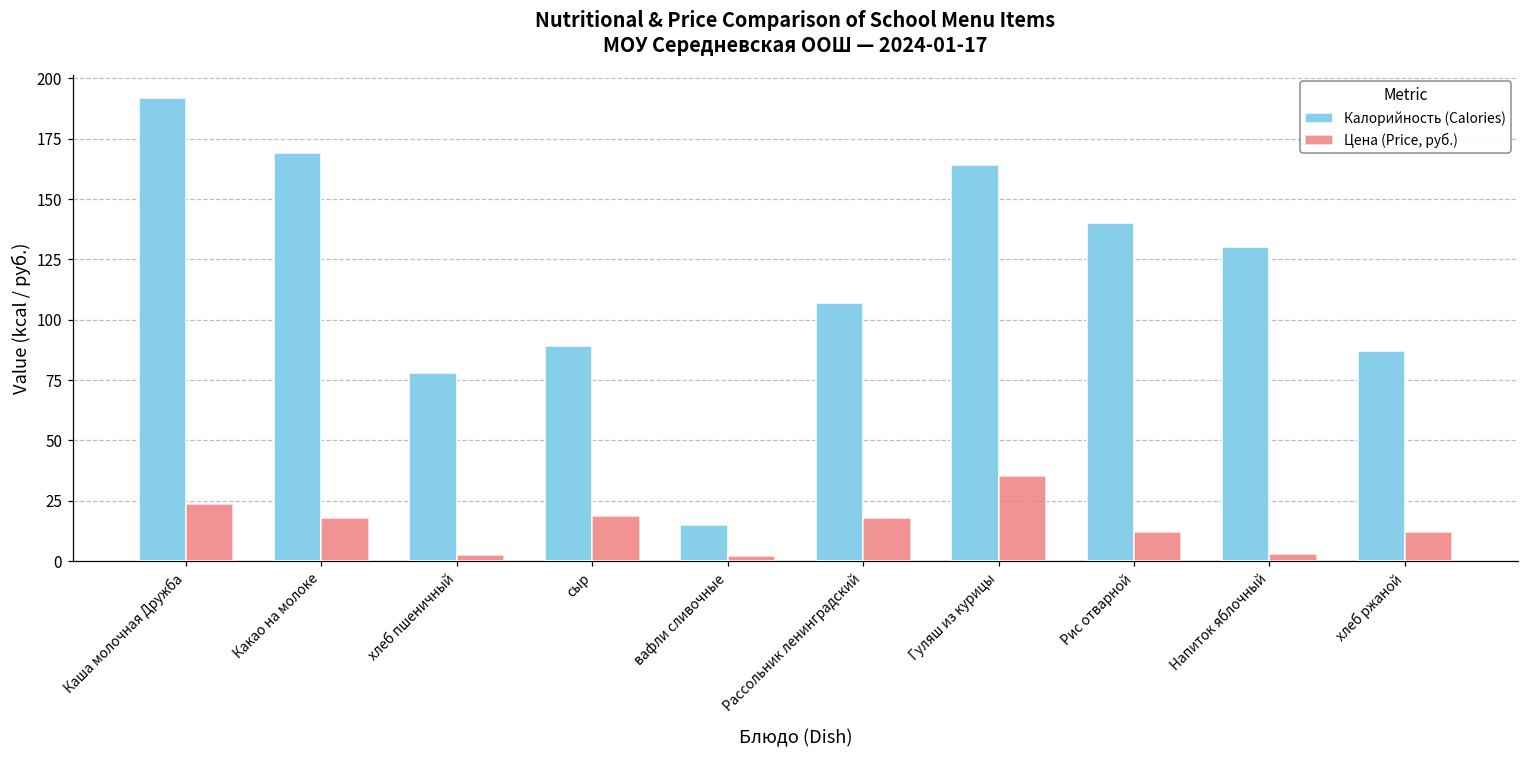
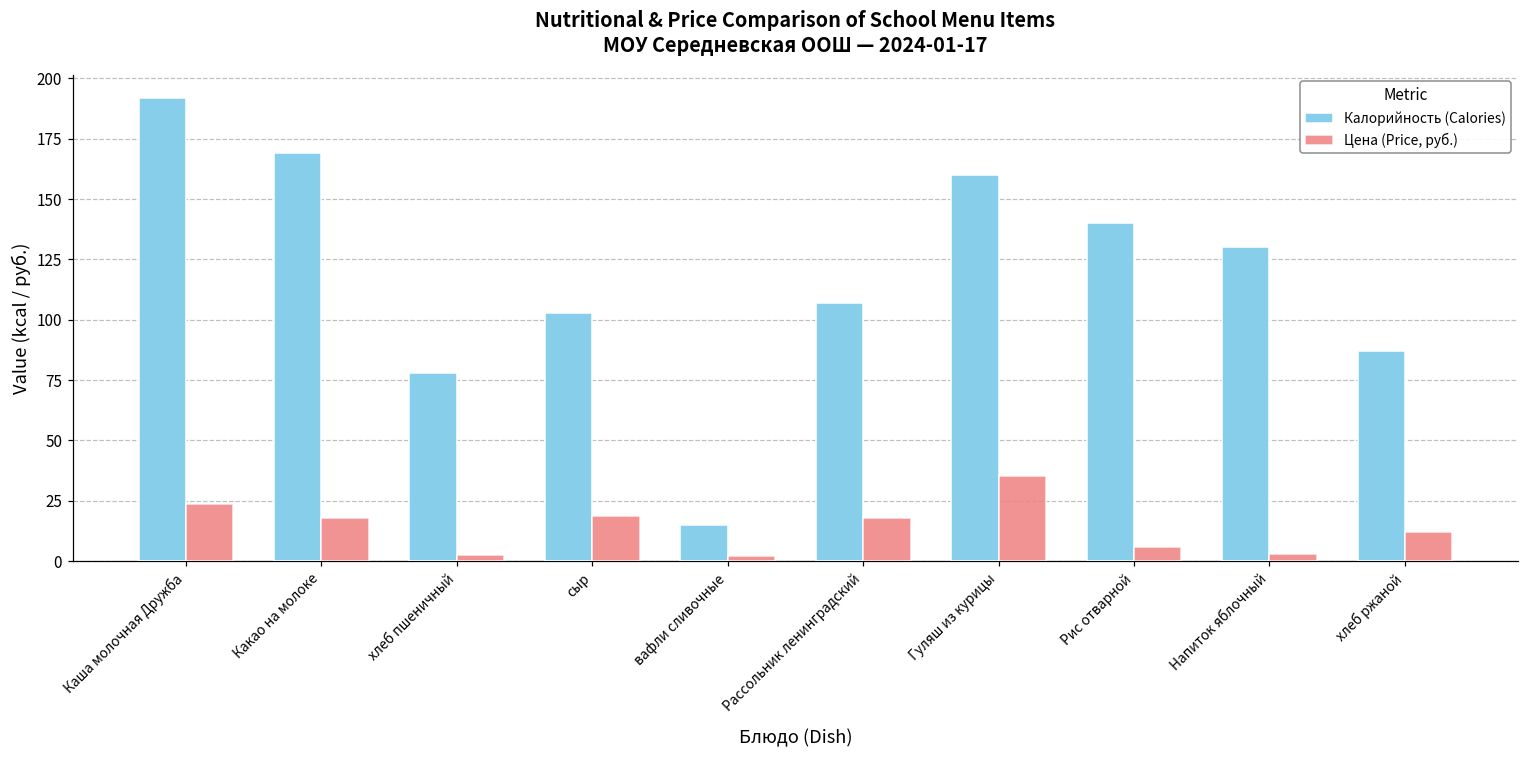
  {
    "Калорийность (Calories)": {
      "Каша молочная Дружба": 192,
      "Какао на молоке": 169,
      "хлеб пшеничный": 78,
-     "сыр": 89,
+     "сыр": 103,
      "вафли сливочные": 15,
      "Рассольник ленинградский": 107,
-     "Гуляш из курицы": 164,
+     "Гуляш из курицы": 160,
      "Рис отварной": 140,
      "Напиток яблочный": 130,
      "хлеб ржаной": 87
    },
    "Цена (Price, руб.)": {
      "Каша молочная Дружба": 23,
      "Какао на молоке": 18,
      "хлеб пшеничный": 3,
      "сыр": 19,
      "вафли сливочные": 2,
      "Рассольник ленинградский": 18,
      "Гуляш из курицы": 35,
-     "Рис отварной": 12,
+     "Рис отварной": 6,
      "Напиток яблочный": 3,
      "хлеб ржаной": 12
    }
  }
